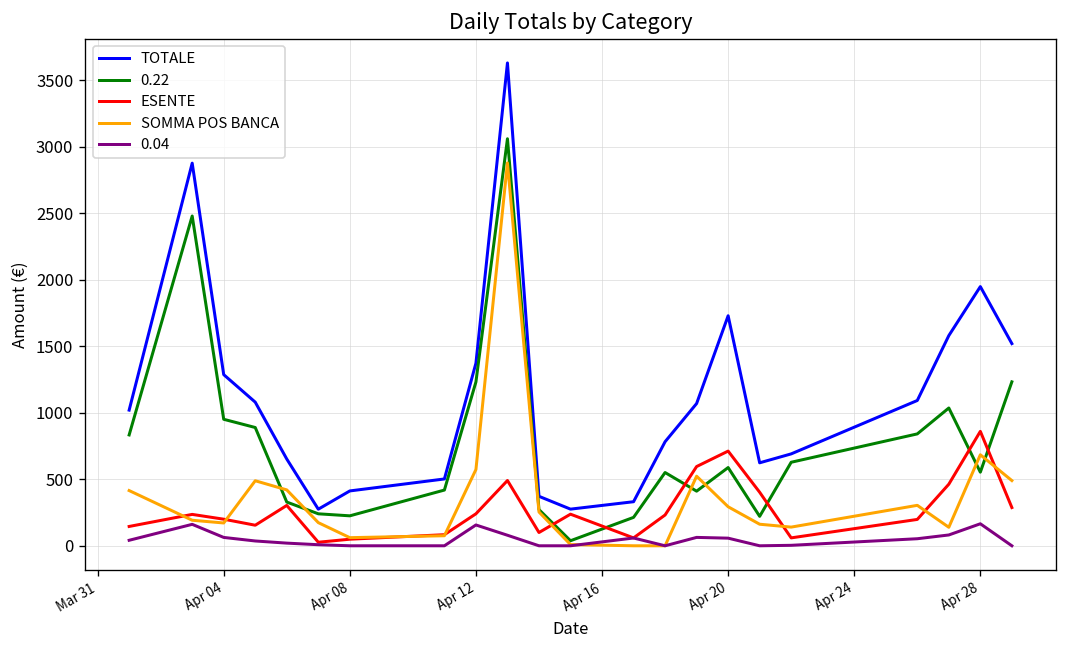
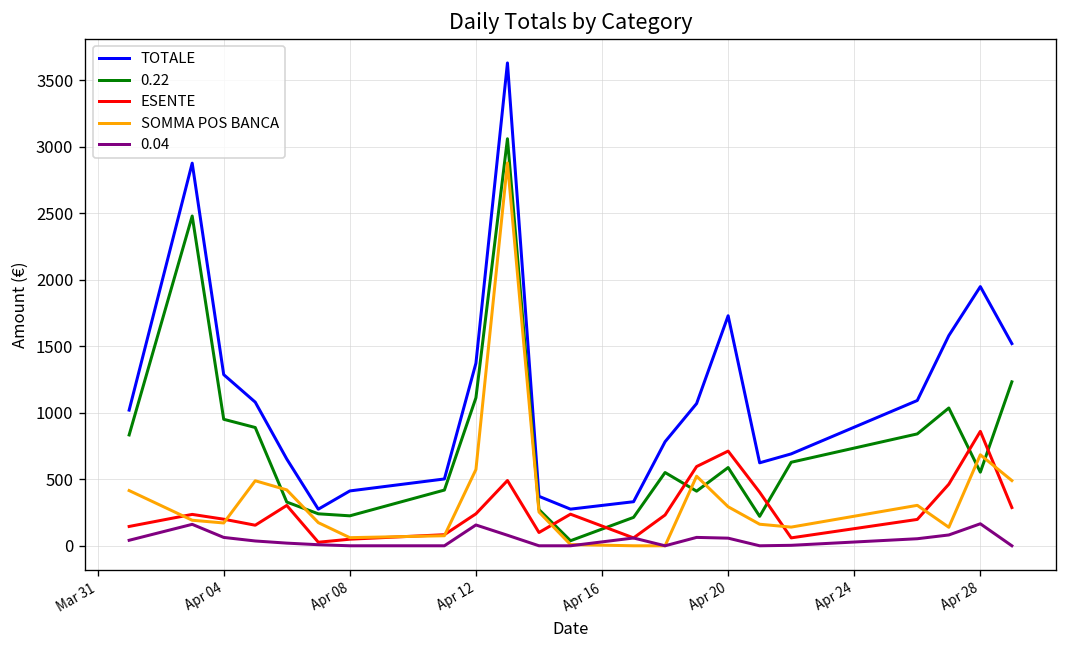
  {
    "TOTALE": {
      "Apr 04": 1290,
      "Apr 08": 410,
      "Apr 12": 1370,
      "Apr 20": 1730,
      "Apr 28": 1950
    },
    "0.22": {
      "Apr 04": 950,
      "Apr 08": 230,
-     "Apr 12": 1230,
+     "Apr 12": 1110,
      "Apr 20": 590,
      "Apr 28": 550
    },
    "ESENTE": {
      "Apr 04": 200,
      "Apr 12": 240,
      "Apr 20": 710,
      "Apr 28": 860
    },
    "SOMMA POS BANCA": {
      "Apr 04": 170,
      "Apr 12": 570,
      "Apr 20": 290,
      "Apr 28": 680
    },
    "0.04": {
      "Apr 04": 60,
      "Apr 08": 0,
      "Apr 12": 160,
      "Apr 20": 60,
      "Apr 28": 170
    }
  }
